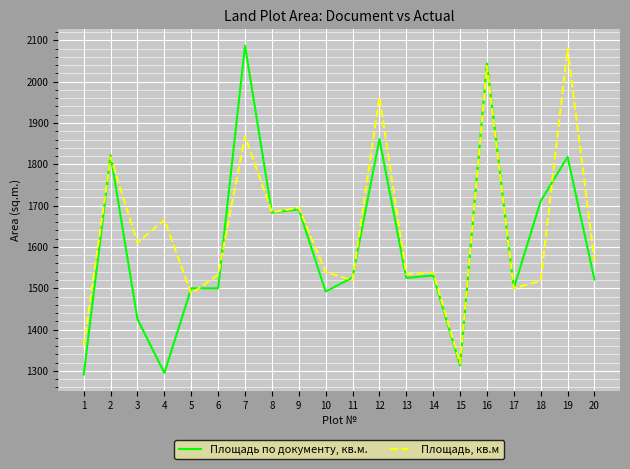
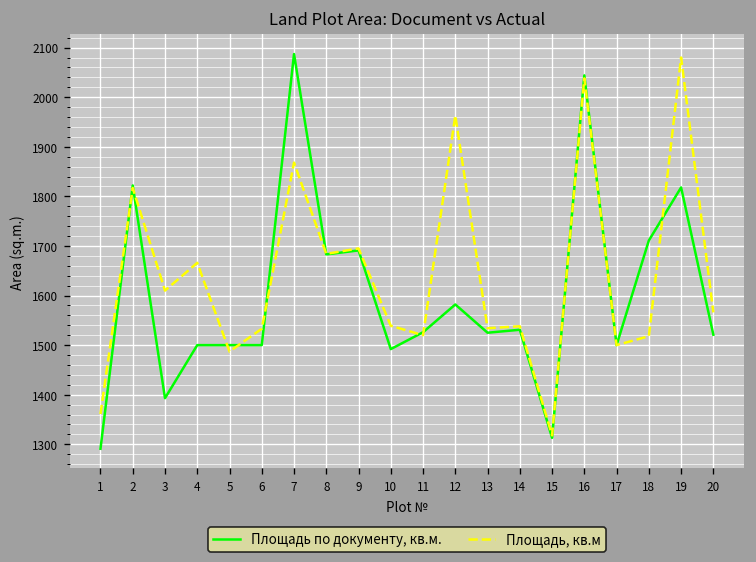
  {
    "Площадь по документу, кв.м.": {
      "1": 1290,
-     "3": 1430,
-     "4": 1300,
+     "3": 1390,
+     "4": 1500,
      "5": 1500,
      "6": 1500,
      "7": 2090,
      "10": 1490,
-     "12": 1860,
+     "12": 1580,
      "13": 1530,
      "14": 1530,
      "18": 1710,
      "19": 1820,
      "20": 1520
    },
    "Площадь, кв.м": {
      "1": 1360,
      "3": 1610,
      "4": 1670,
      "5": 1490,
      "6": 1530,
      "7": 1870,
      "10": 1540,
      "12": 1960,
      "13": 1530,
      "14": 1540,
      "18": 1520,
      "19": 2080,
      "20": 1570
    }
  }
